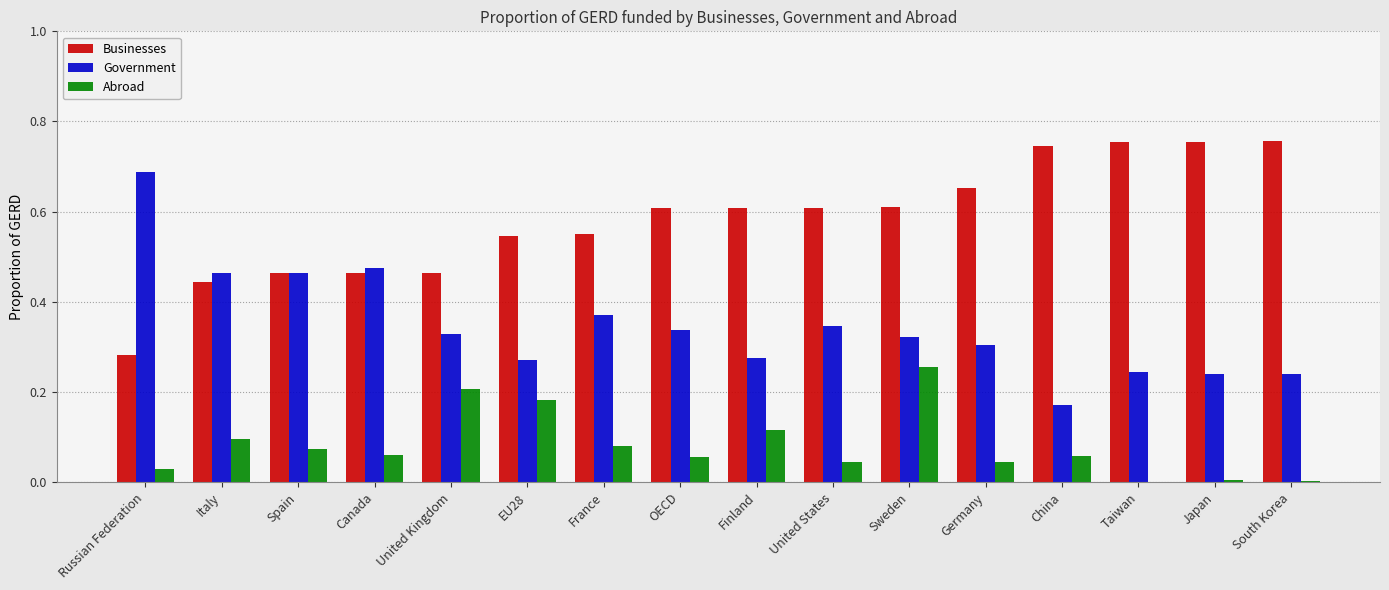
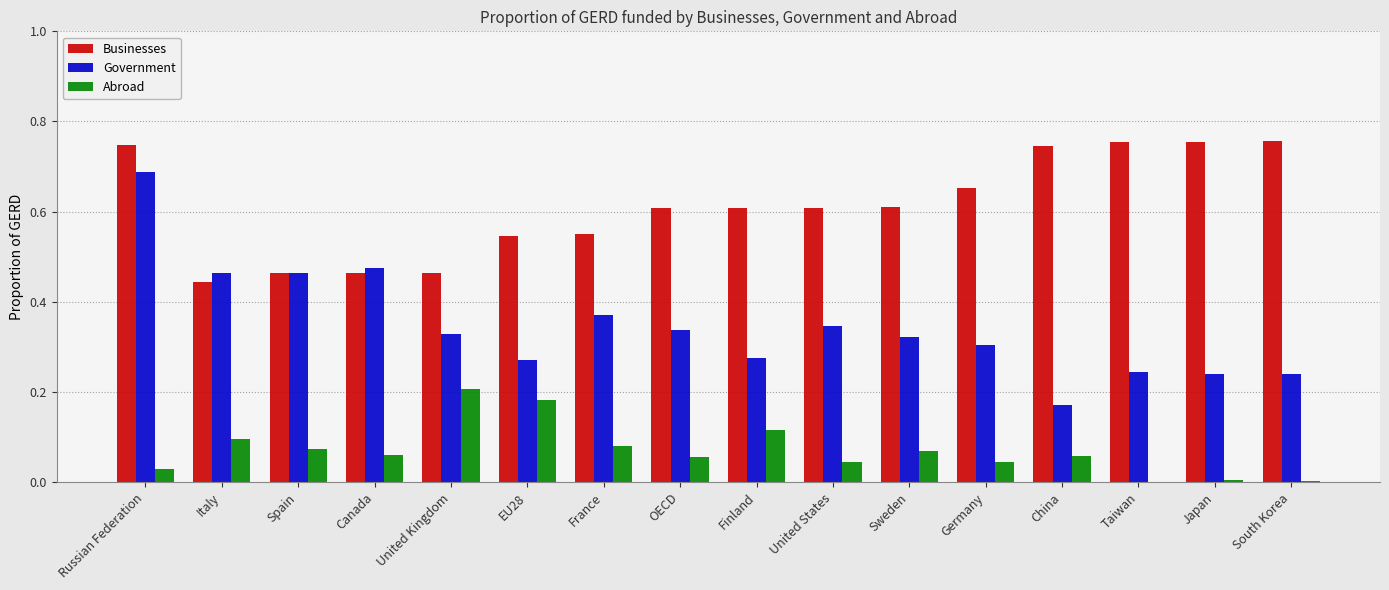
  {
    "Businesses": {
-     "Russian Federation": 0.28,
+     "Russian Federation": 0.75,
      "Italy": 0.44,
      "Spain": 0.46,
      "Canada": 0.46,
      "United Kingdom": 0.47,
      "EU28": 0.55,
      "France": 0.55,
      "OECD": 0.61,
      "Finland": 0.61,
      "United States": 0.61,
      "Sweden": 0.61,
      "Germany": 0.65,
      "China": 0.75,
      "Taiwan": 0.76,
      "Japan": 0.76,
      "South Korea": 0.76
    },
    "Government": {
      "Russian Federation": 0.69,
      "Italy": 0.46,
      "Spain": 0.46,
      "Canada": 0.48,
      "United Kingdom": 0.33,
      "EU28": 0.27,
      "France": 0.37,
      "OECD": 0.34,
      "Finland": 0.28,
      "United States": 0.35,
      "Sweden": 0.32,
      "Germany": 0.30,
      "China": 0.17,
      "Taiwan": 0.25,
      "Japan": 0.24,
      "South Korea": 0.24
    },
    "Abroad": {
      "Russian Federation": 0.03,
      "Italy": 0.10,
      "Spain": 0.07,
      "Canada": 0.06,
      "United Kingdom": 0.21,
      "EU28": 0.18,
      "France": 0.08,
      "OECD": 0.06,
      "Finland": 0.12,
      "United States": 0.05,
-     "Sweden": 0.26,
+     "Sweden": 0.07,
      "Germany": 0.04,
      "China": 0.06
    }
  }
